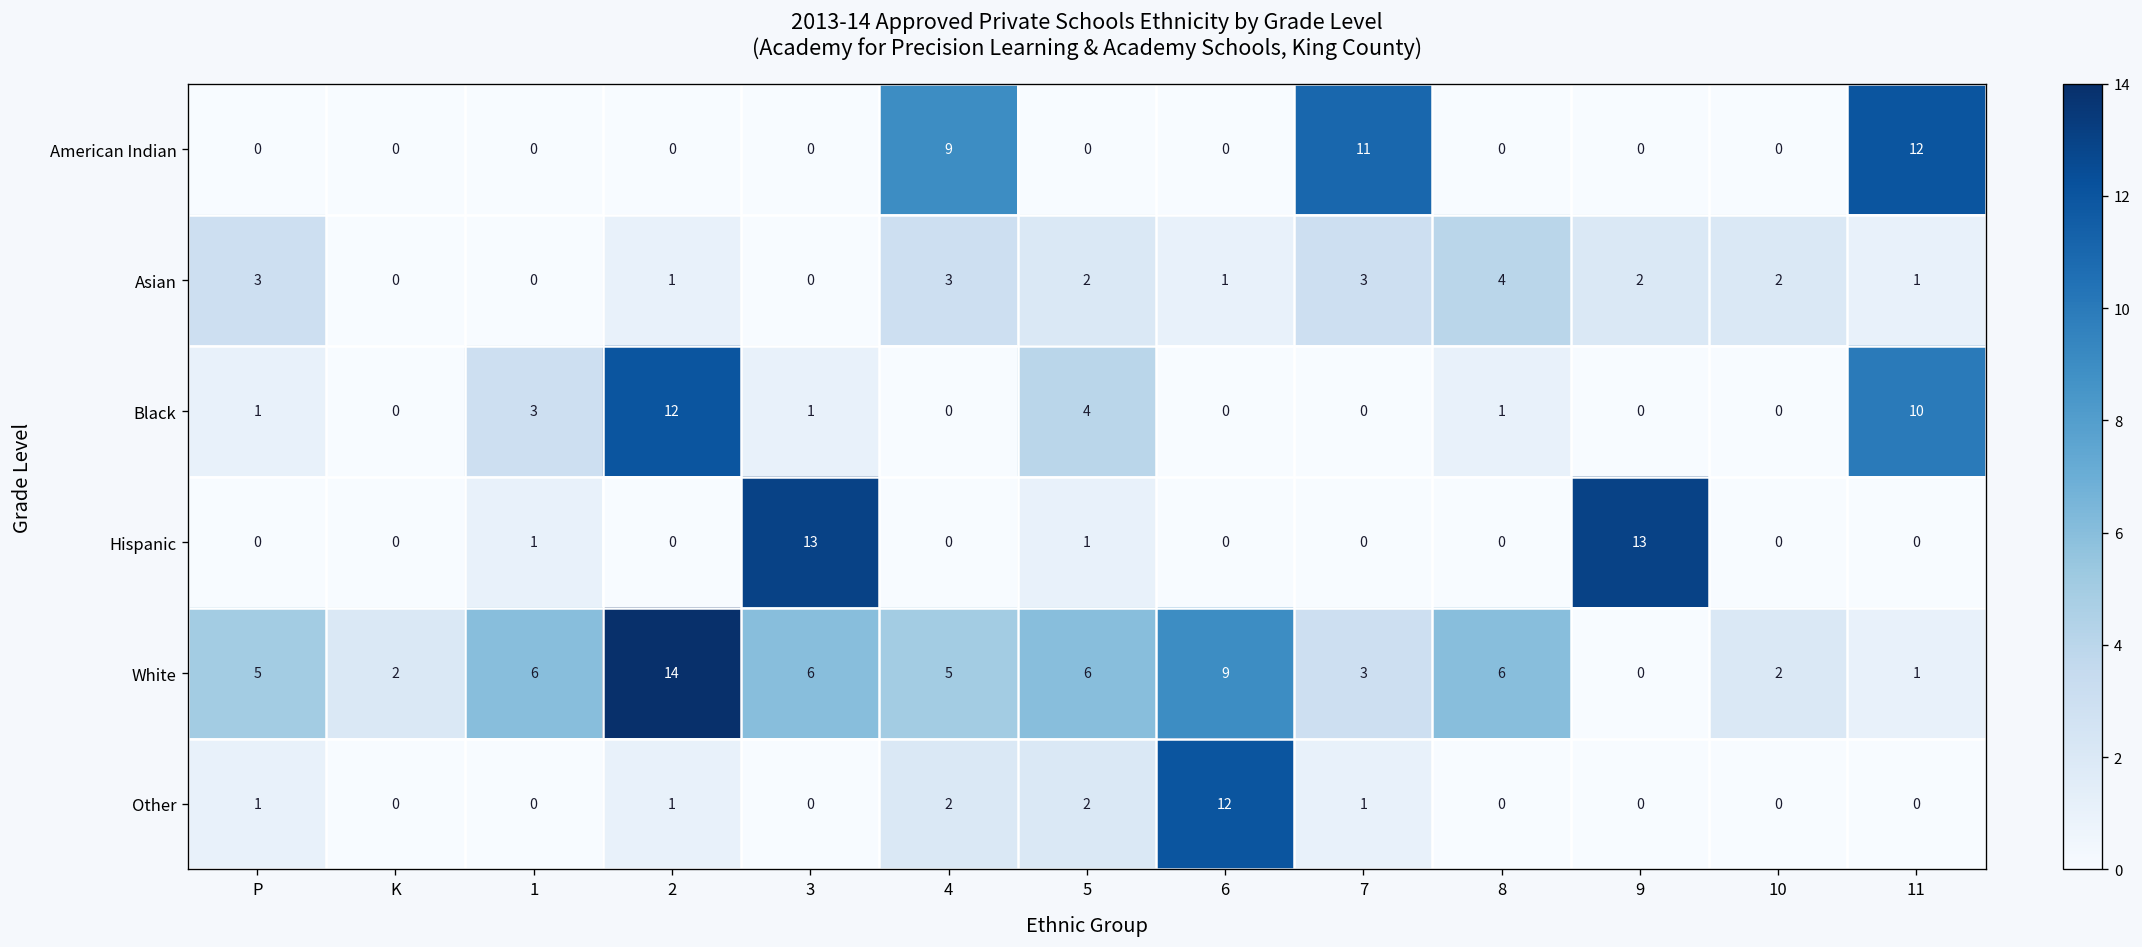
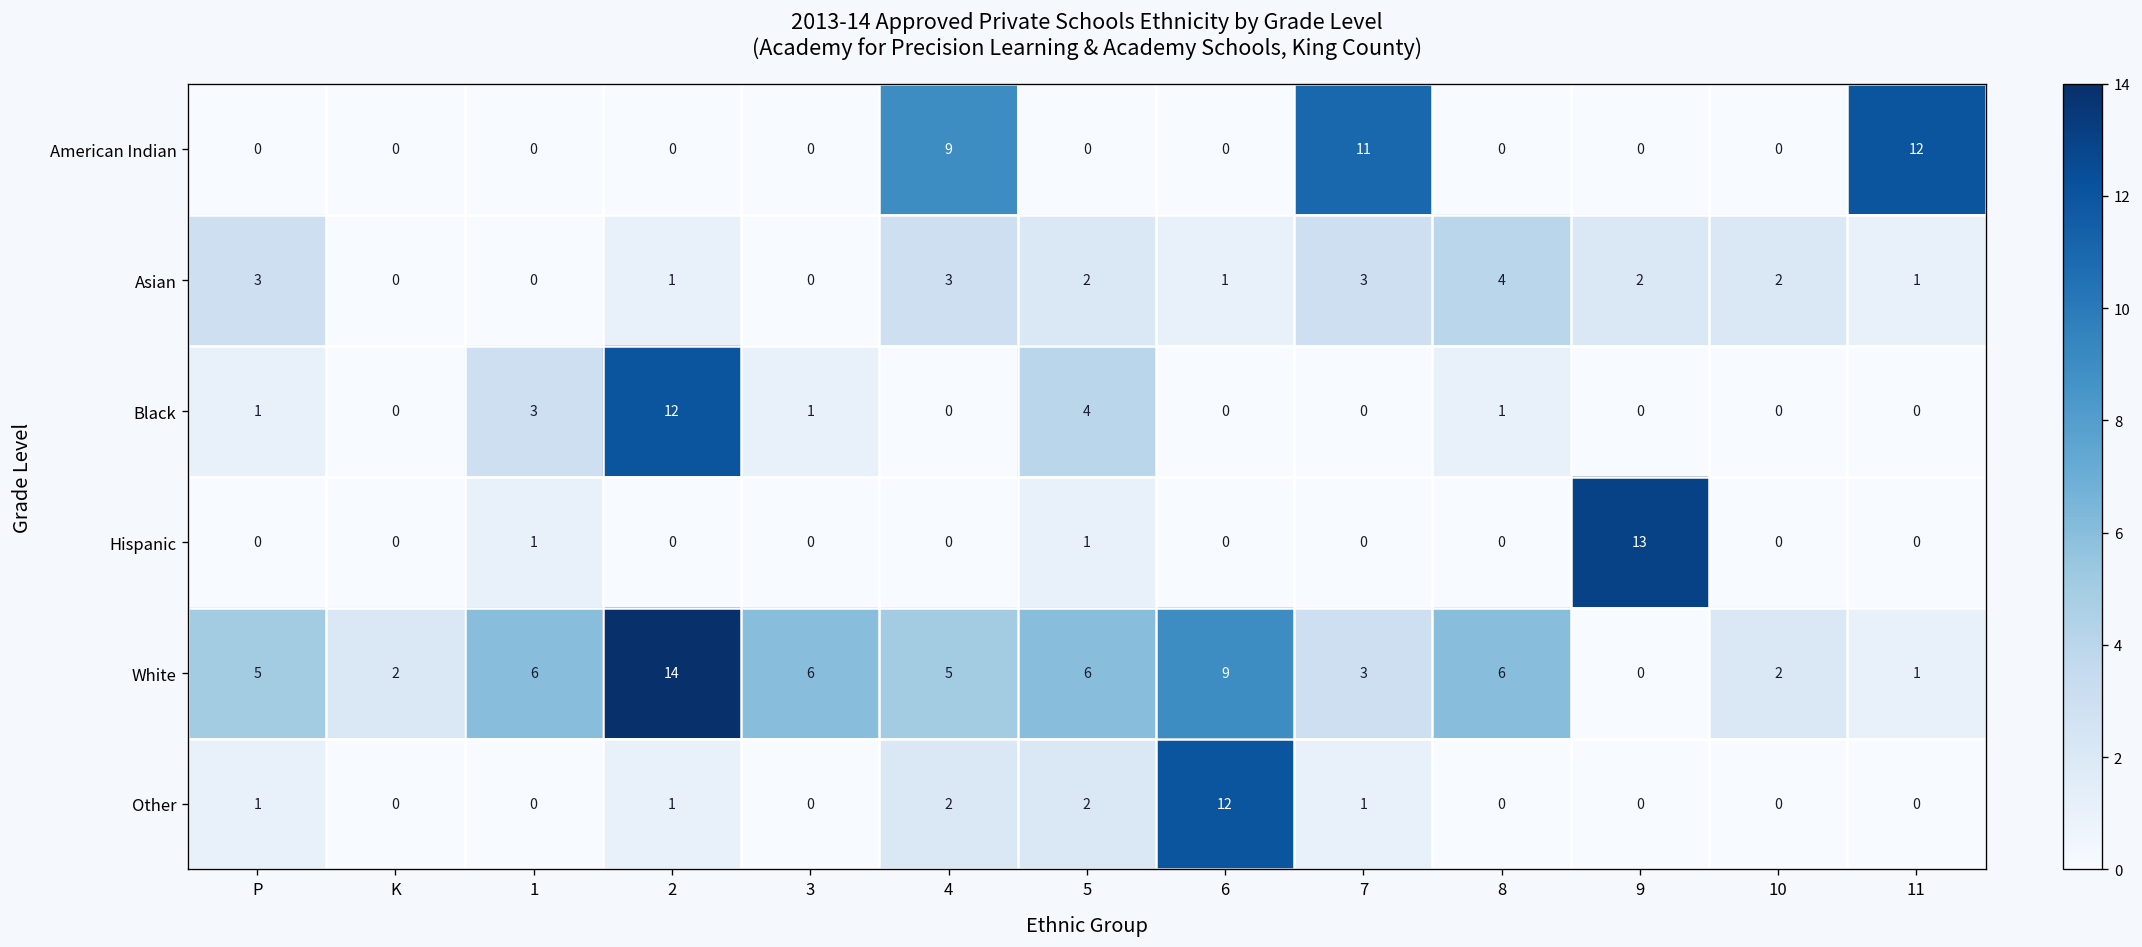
  {
    "American Indian": {
      "P": 0,
      "K": 0,
      "1": 0,
      "2": 0,
      "3": 0,
      "4": 9,
      "5": 0,
      "6": 0,
      "7": 11,
      "8": 0,
      "9": 0,
      "10": 0,
      "11": 12
    },
    "Asian": {
      "P": 3,
      "K": 0,
      "1": 0,
      "2": 1,
      "3": 0,
      "4": 3,
      "5": 2,
      "6": 1,
      "7": 3,
      "8": 4,
      "9": 2,
      "10": 2,
      "11": 1
    },
    "Black": {
      "P": 1,
      "K": 0,
      "1": 3,
      "2": 12,
      "3": 1,
      "4": 0,
      "5": 4,
      "6": 0,
      "7": 0,
      "8": 1,
      "9": 0,
      "10": 0,
-     "11": 10
+     "11": 0
    },
    "Hispanic": {
      "P": 0,
      "K": 0,
      "1": 1,
      "2": 0,
-     "3": 13,
+     "3": 0,
      "4": 0,
      "5": 1,
      "6": 0,
      "7": 0,
      "8": 0,
      "9": 13,
      "10": 0,
      "11": 0
    },
    "White": {
      "P": 5,
      "K": 2,
      "1": 6,
      "2": 14,
      "3": 6,
      "4": 5,
      "5": 6,
      "6": 9,
      "7": 3,
      "8": 6,
      "9": 0,
      "10": 2,
      "11": 1
    },
    "Other": {
      "P": 1,
      "K": 0,
      "1": 0,
      "2": 1,
      "3": 0,
      "4": 2,
      "5": 2,
      "6": 12,
      "7": 1,
      "8": 0,
      "9": 0,
      "10": 0,
      "11": 0
    }
  }
